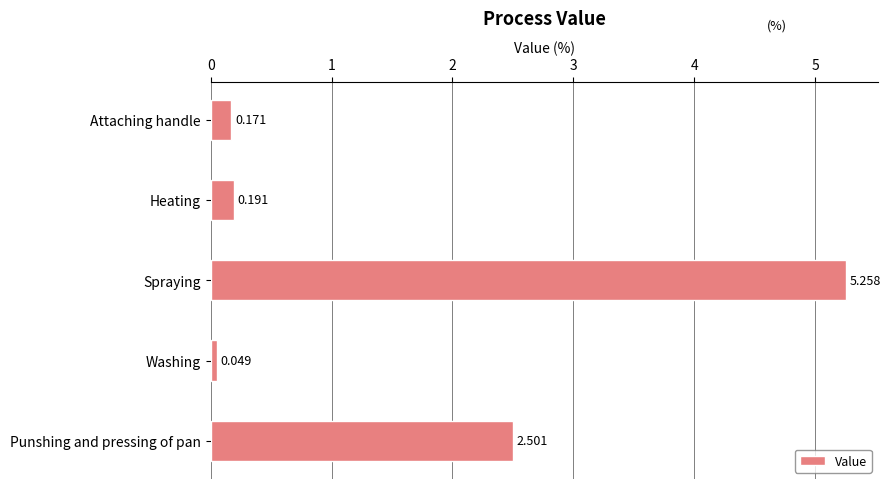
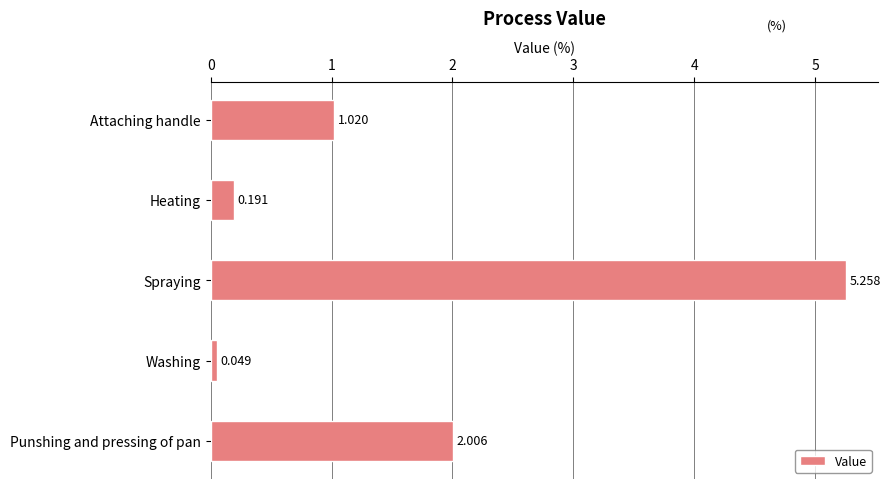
  {
-   "Attaching handle": 0.171,
+   "Attaching handle": 1.020,
    "Heating": 0.191,
    "Spraying": 5.258,
    "Washing": 0.049,
-   "Punshing and pressing of pan": 2.501
+   "Punshing and pressing of pan": 2.006
  }
